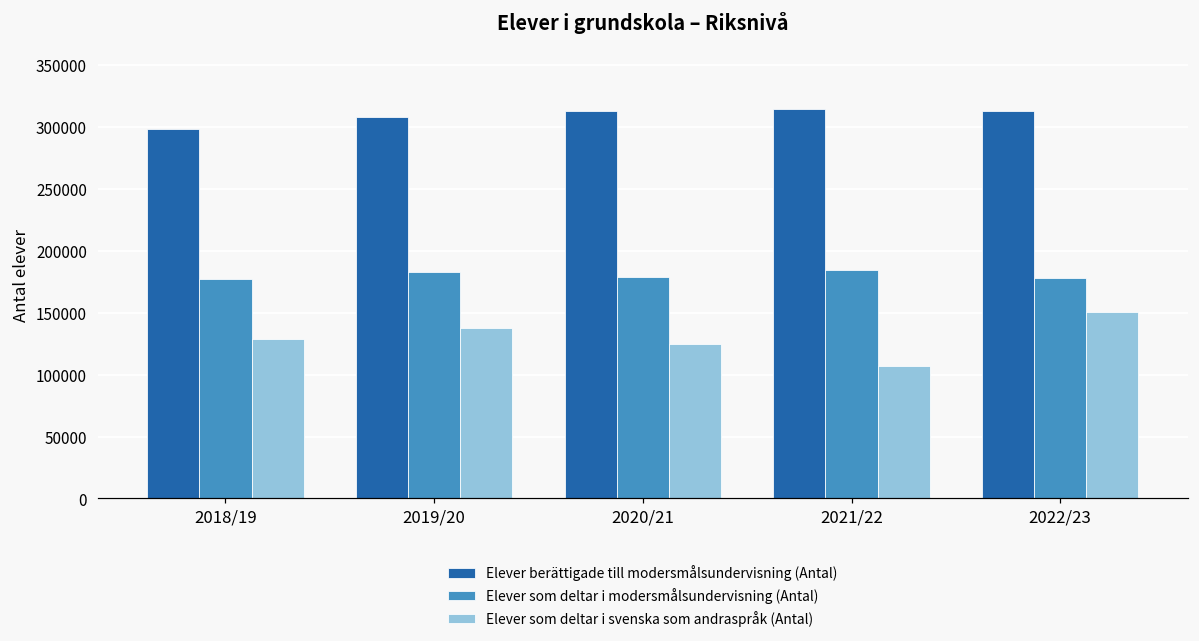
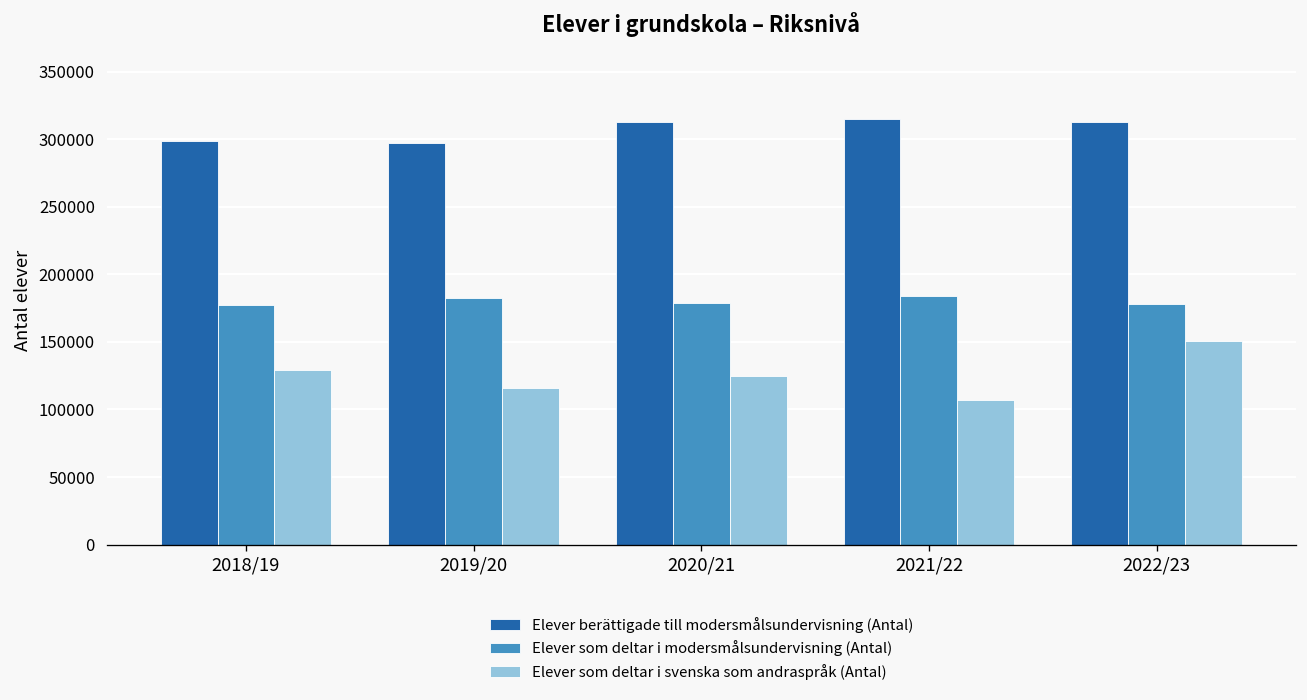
  {
    "Elever berättigade till modersmålsundervisning (Antal)": {
      "2018/19": 299000,
-     "2019/20": 308000,
+     "2019/20": 297000,
      "2020/21": 313000,
      "2021/22": 315000,
      "2022/23": 313000
    },
    "Elever som deltar i modersmålsundervisning (Antal)": {
      "2018/19": 177000,
      "2019/20": 183000,
      "2020/21": 179000,
      "2021/22": 184000,
      "2022/23": 178000
    },
    "Elever som deltar i svenska som andraspråk (Antal)": {
      "2018/19": 129000,
-     "2019/20": 137000,
+     "2019/20": 116000,
      "2020/21": 125000,
      "2021/22": 107000,
      "2022/23": 150000
    }
  }
